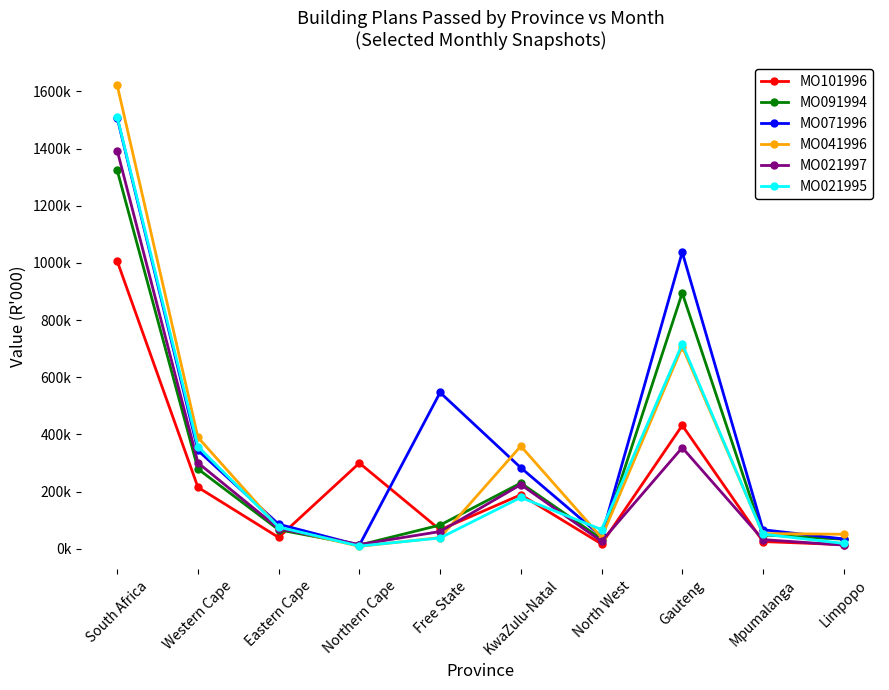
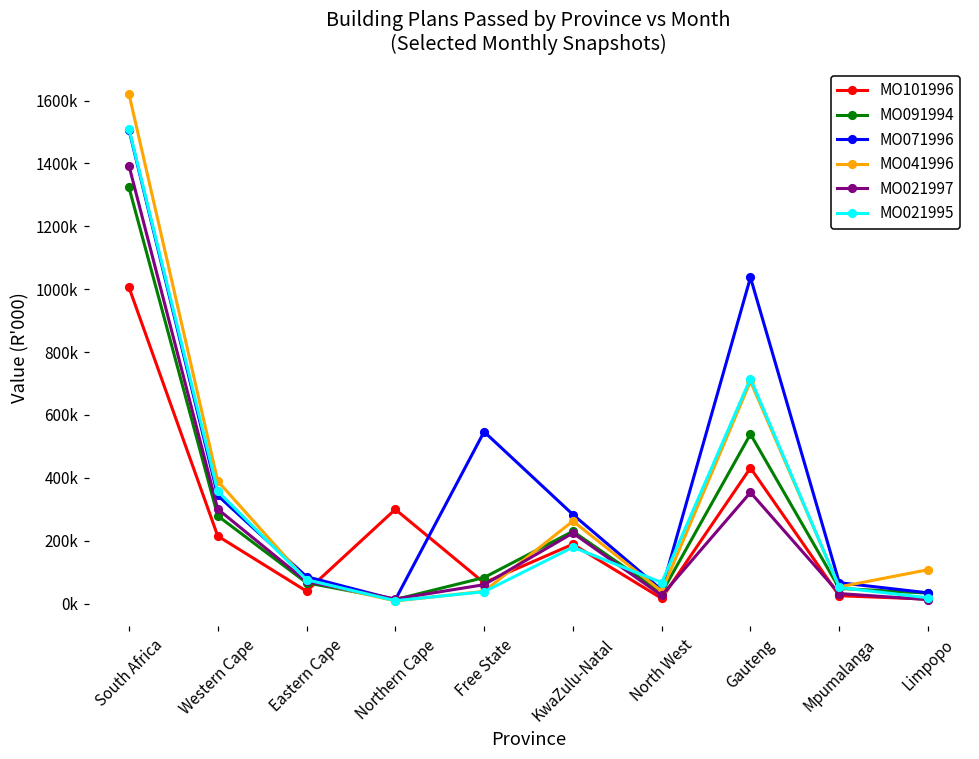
  {
    "MO101996": {
      "South Africa": 1010000,
      "Western Cape": 210000,
      "Eastern Cape": 40000,
      "Northern Cape": 300000,
      "KwaZulu-Natal": 190000,
      "North West": 20000,
      "Gauteng": 430000
    },
    "MO091994": {
      "South Africa": 1320000,
      "Western Cape": 280000,
      "Free State": 80000,
-     "Gauteng": 890000
+     "Gauteng": 540000
    },
    "MO071996": {
      "Western Cape": 340000,
      "Eastern Cape": 90000,
      "Free State": 550000,
      "KwaZulu-Natal": 280000,
      "Gauteng": 1040000,
      "Mpumalanga": 70000
    },
    "MO041996": {
      "South Africa": 1620000,
      "Western Cape": 390000,
-     "KwaZulu-Natal": 360000,
+     "KwaZulu-Natal": 260000,
      "Gauteng": 710000,
-     "Limpopo": 50000
+     "Limpopo": 110000
    },
    "MO021997": {
      "South Africa": 1390000,
      "Western Cape": 300000,
      "Gauteng": 350000
    },
    "MO021995": {
      "Western Cape": 360000,
      "KwaZulu-Natal": 180000,
      "North West": 70000,
      "Gauteng": 720000
    }
  }
